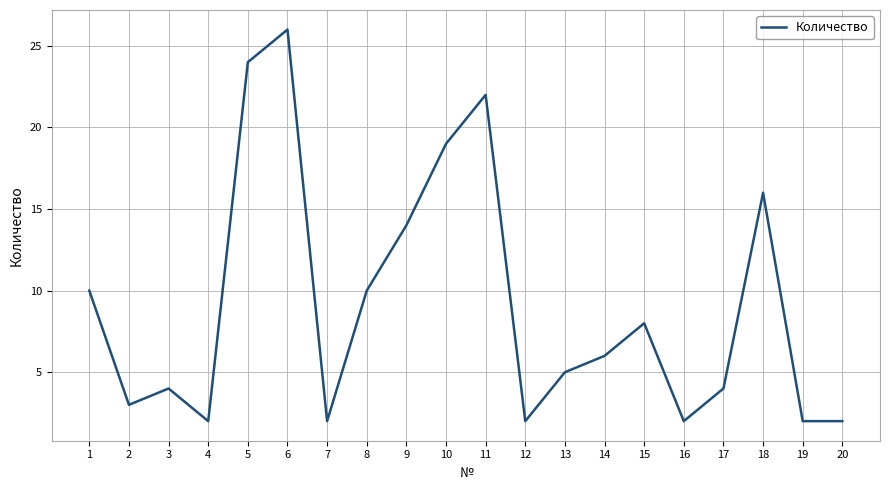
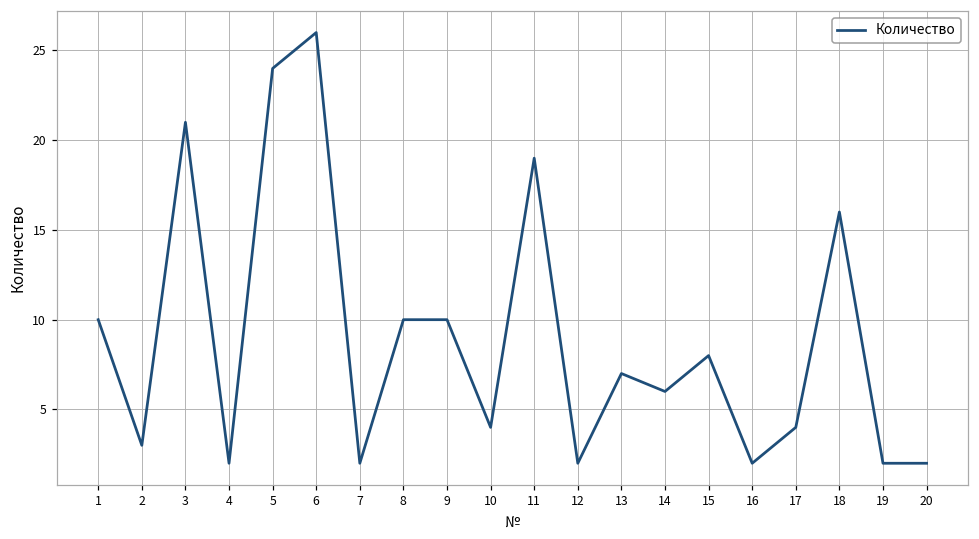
  {
    "1": 10,
    "2": 3,
-   "3": 4,
+   "3": 21,
    "4": 2,
    "5": 24,
    "6": 26,
    "7": 2,
    "8": 10,
-   "9": 14,
-   "10": 19,
-   "11": 22,
+   "9": 10,
+   "10": 4,
+   "11": 19,
    "12": 2,
-   "13": 5,
+   "13": 7,
    "14": 6,
    "15": 8,
    "16": 2,
    "17": 4,
    "18": 16,
    "19": 2,
    "20": 2
  }
